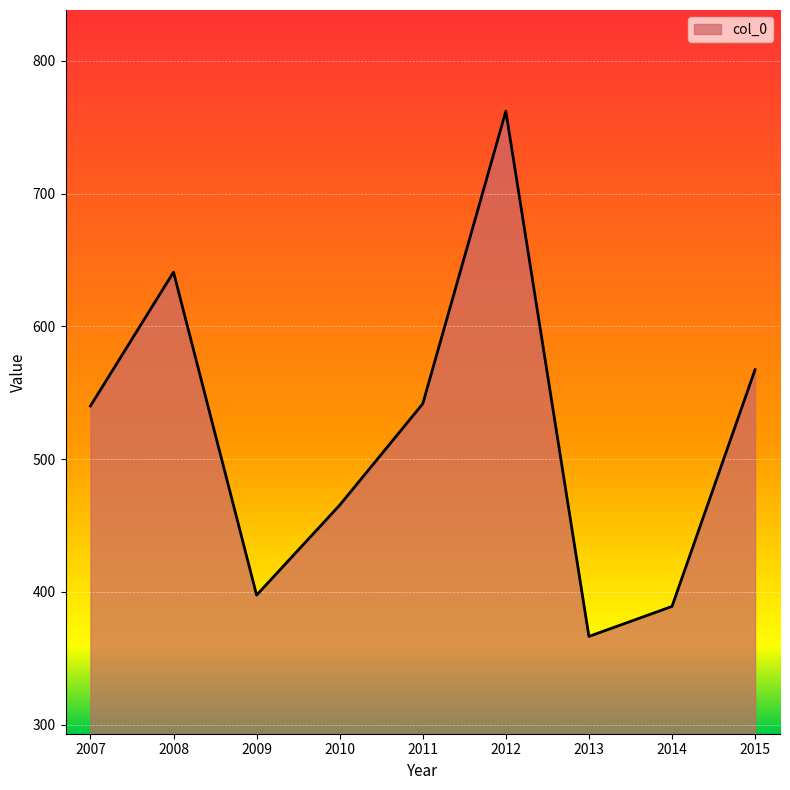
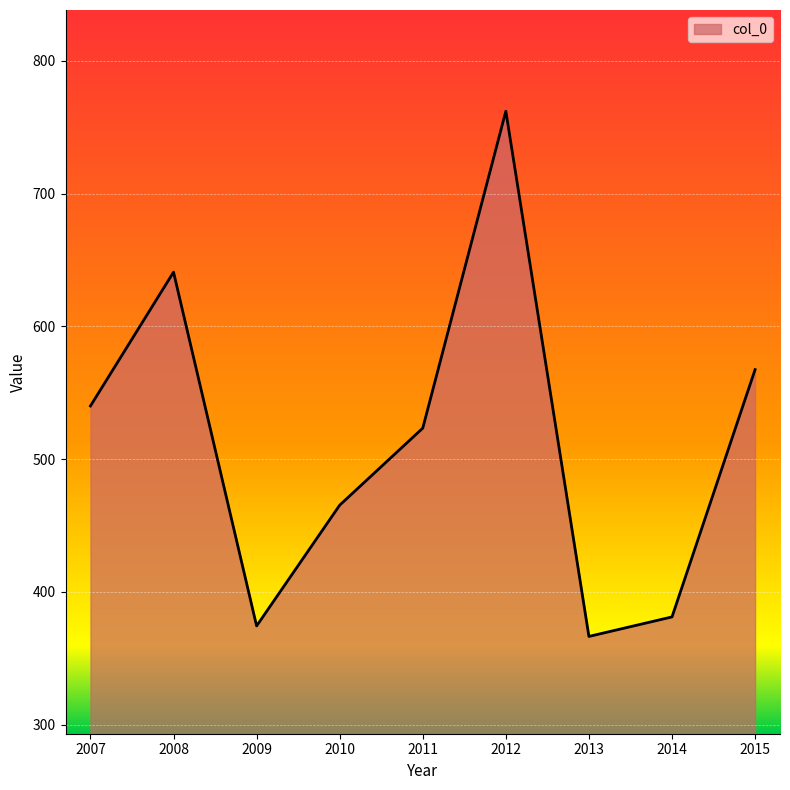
  {
    "2007": 540,
    "2008": 641,
-   "2009": 398,
+   "2009": 374,
    "2010": 465,
-   "2011": 542,
+   "2011": 523,
    "2012": 762,
    "2013": 366,
-   "2014": 389,
+   "2014": 381,
    "2015": 567
  }
